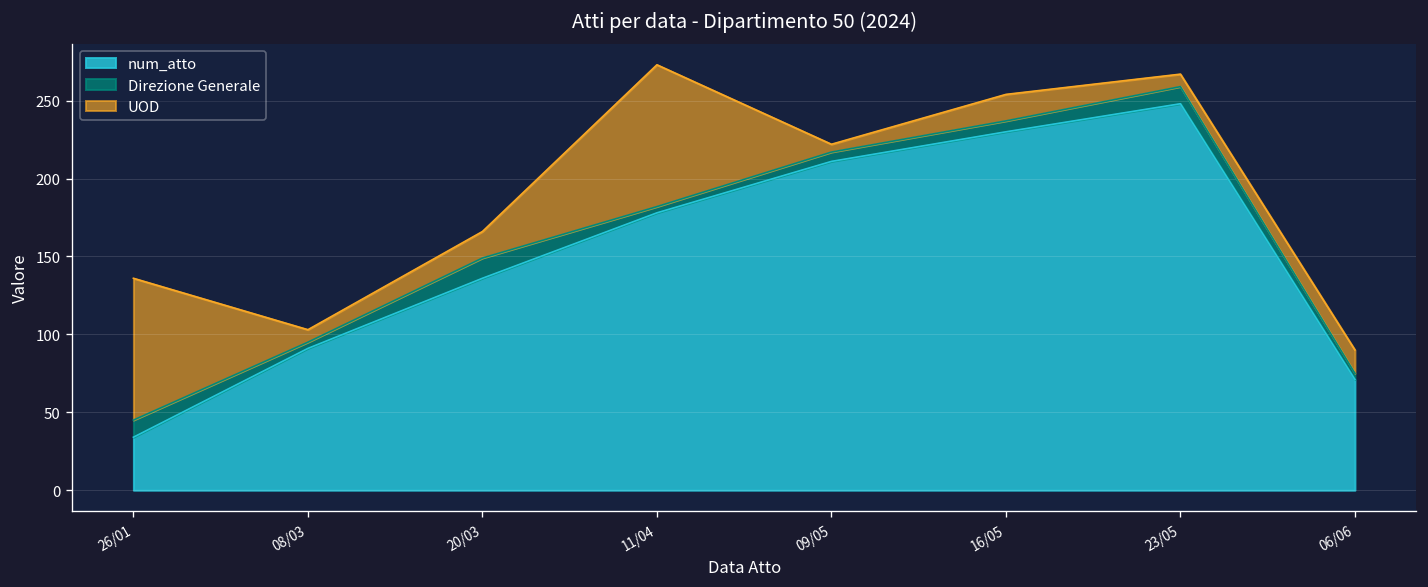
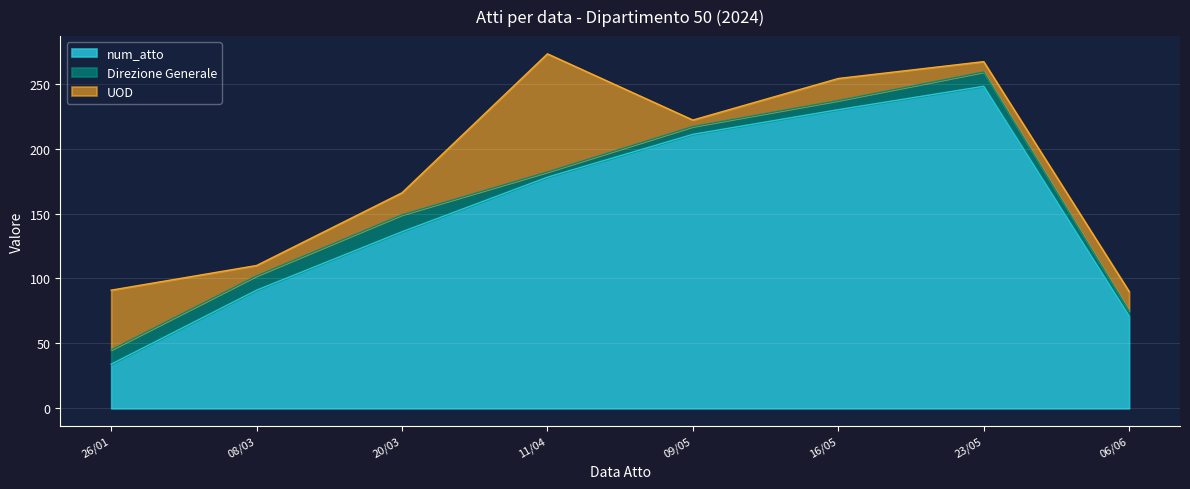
  {
    "num_atto": {
      "26/01": 34,
      "08/03": 91,
      "20/03": 136,
      "11/04": 178,
      "09/05": 211,
      "16/05": 230,
      "23/05": 248,
      "06/06": 71
    },
    "Direzione Generale": {
      "26/01": 11,
-     "08/03": 4,
+     "08/03": 11,
      "20/03": 13,
      "11/04": 4,
      "09/05": 6,
      "16/05": 7,
      "23/05": 11,
      "06/06": 4
    },
    "UOD": {
-     "26/01": 91,
+     "26/01": 46,
      "08/03": 8,
      "20/03": 17,
      "11/04": 91,
      "09/05": 5,
      "16/05": 17,
      "23/05": 8,
      "06/06": 15
    }
  }
